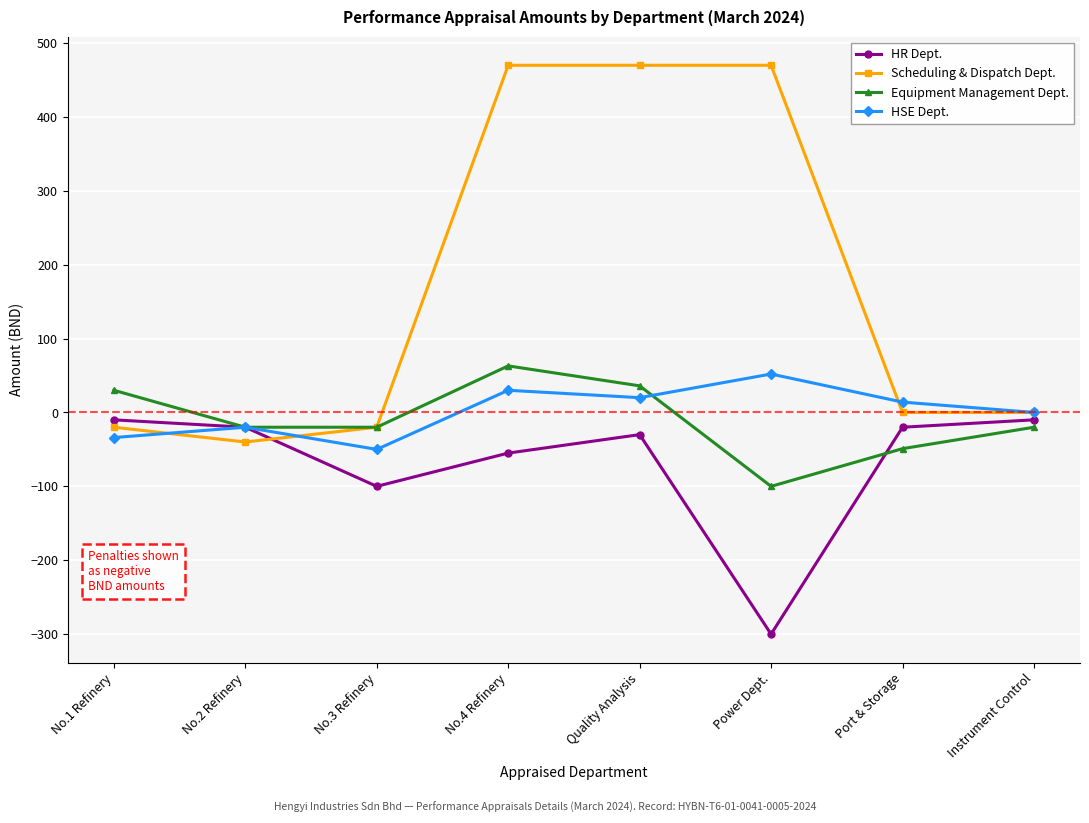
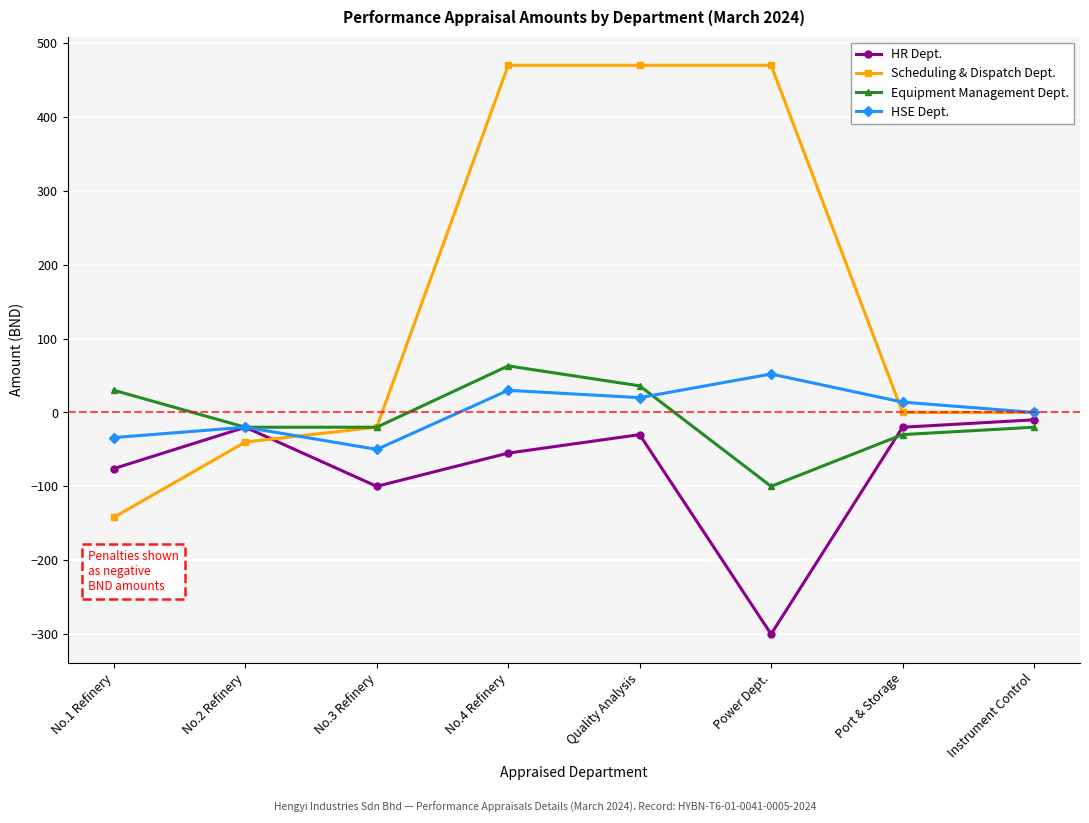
  {
    "HR Dept.": {
-     "No.1 Refinery": -10,
+     "No.1 Refinery": -80,
      "No.3 Refinery": -100,
      "No.4 Refinery": -60,
      "Quality Analysis": -30,
      "Power Dept.": -300,
      "Port & Storage": -20,
      "Instrument Control": -10
    },
    "Scheduling & Dispatch Dept.": {
-     "No.1 Refinery": -20,
+     "No.1 Refinery": -140,
      "No.2 Refinery": -40,
      "No.4 Refinery": 470,
      "Quality Analysis": 470,
      "Power Dept.": 470,
      "Port & Storage": 0
    },
    "Equipment Management Dept.": {
      "No.1 Refinery": 30,
      "No.4 Refinery": 60,
      "Quality Analysis": 40,
      "Power Dept.": -100,
-     "Port & Storage": -50,
+     "Port & Storage": -30,
      "Instrument Control": -20
    },
    "HSE Dept.": {
      "No.1 Refinery": -30,
      "No.3 Refinery": -50,
      "No.4 Refinery": 30,
      "Quality Analysis": 20,
      "Power Dept.": 50,
      "Port & Storage": 10
    }
  }
